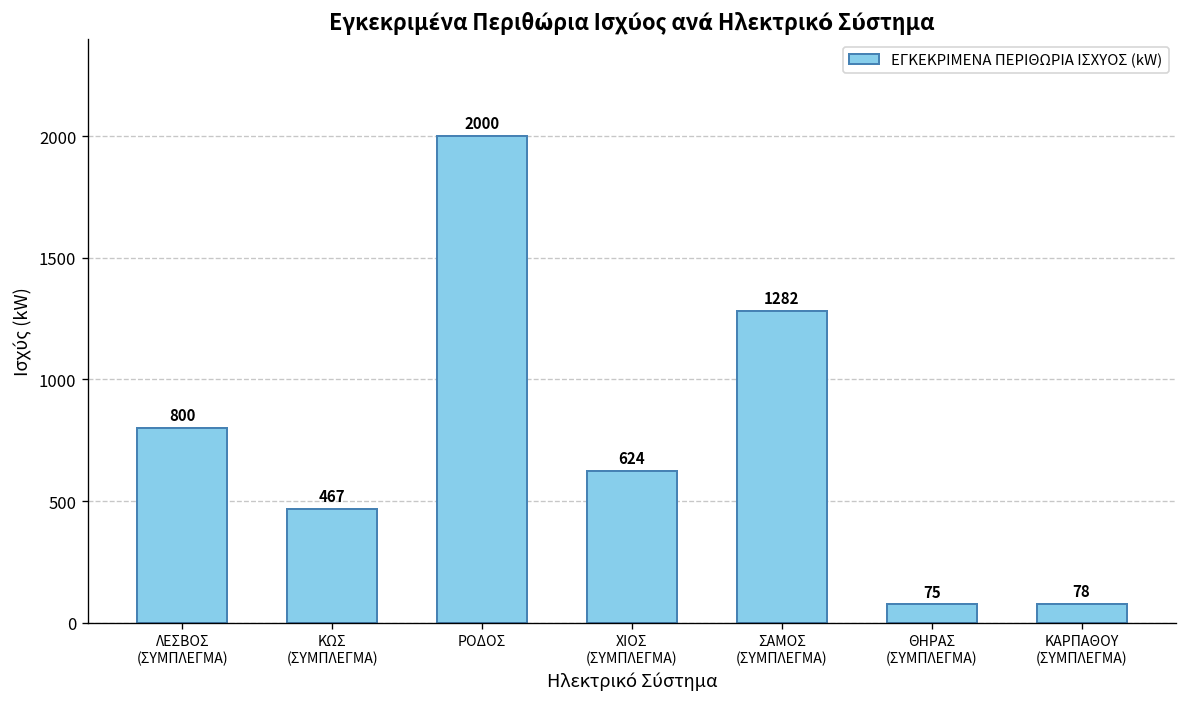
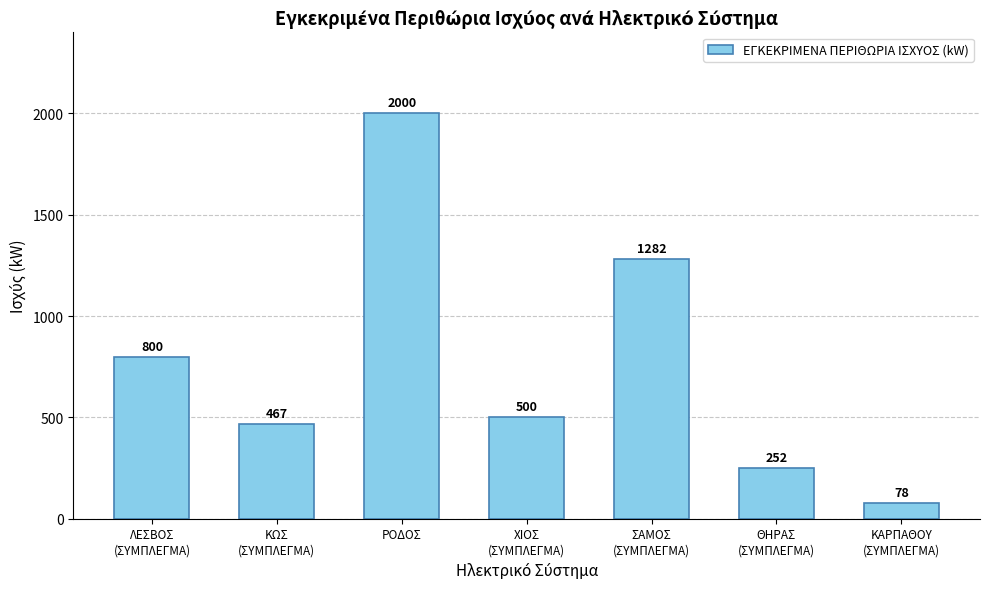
  {
    "ΛΕΣΒΟΣ (ΣΥΜΠΛΕΓΜΑ)": 800,
    "ΚΩΣ (ΣΥΜΠΛΕΓΜΑ)": 467,
    "ΡΟΔΟΣ": 2000,
-   "ΧΙΟΣ (ΣΥΜΠΛΕΓΜΑ)": 624,
+   "ΧΙΟΣ (ΣΥΜΠΛΕΓΜΑ)": 500,
    "ΣΑΜΟΣ (ΣΥΜΠΛΕΓΜΑ)": 1282,
-   "ΘΗΡΑΣ (ΣΥΜΠΛΕΓΜΑ)": 75,
+   "ΘΗΡΑΣ (ΣΥΜΠΛΕΓΜΑ)": 252,
    "ΚΑΡΠΑΘΟΥ (ΣΥΜΠΛΕΓΜΑ)": 78
  }
